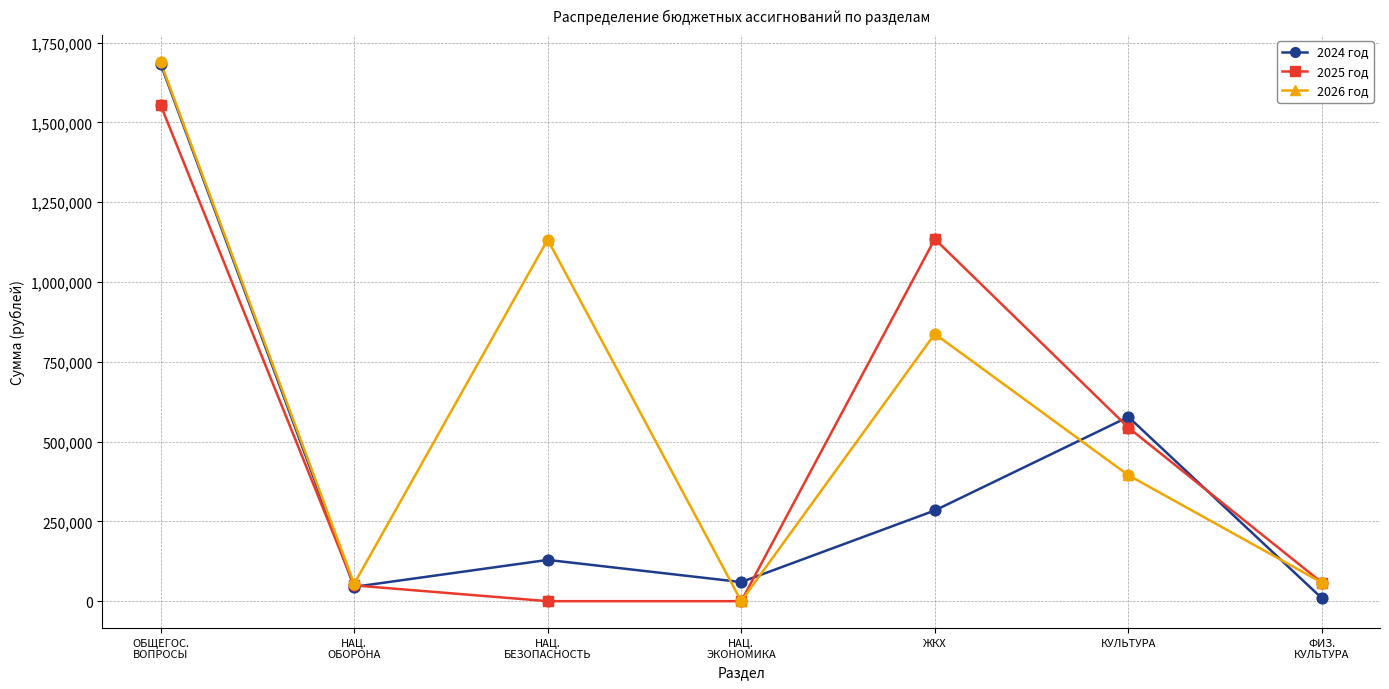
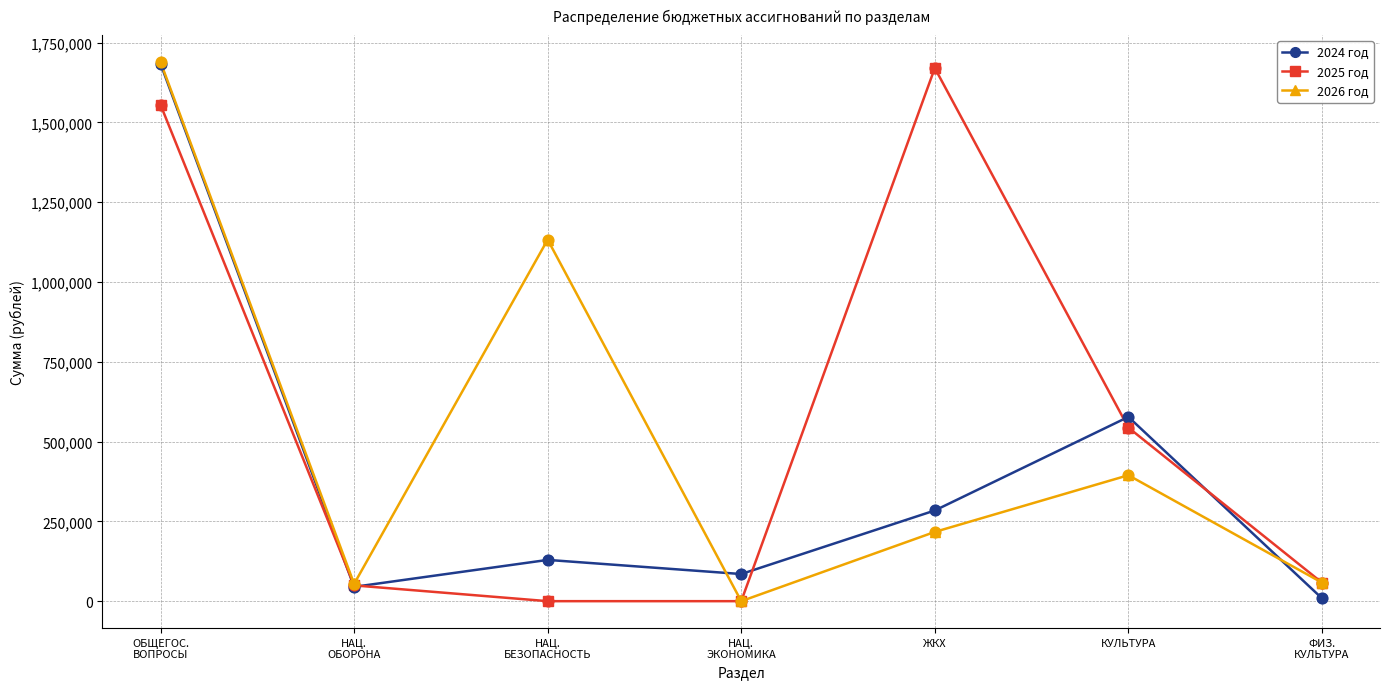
  {
    "2024 год": {
      "НАЦ. БЕЗОПАСНОСТЬ": "130,000",
-     "НАЦ. ЭКОНОМИКА": "60,000",
+     "НАЦ. ЭКОНОМИКА": "90,000",
      "ЖКХ": "280,000",
      "КУЛЬТУРА": "580,000",
      "ФИЗ. КУЛЬТУРА": "10,000"
    },
    "2025 год": {
      "ОБЩЕГОС. ВОПРОСЫ": "1,560,000",
      "НАЦ. БЕЗОПАСНОСТЬ": "0",
-     "ЖКХ": "1,130,000",
+     "ЖКХ": "1,670,000",
      "КУЛЬТУРА": "540,000"
    },
    "2026 год": {
      "НАЦ. БЕЗОПАСНОСТЬ": "1,130,000",
-     "ЖКХ": "840,000",
+     "ЖКХ": "220,000",
      "КУЛЬТУРА": "390,000"
    }
  }
